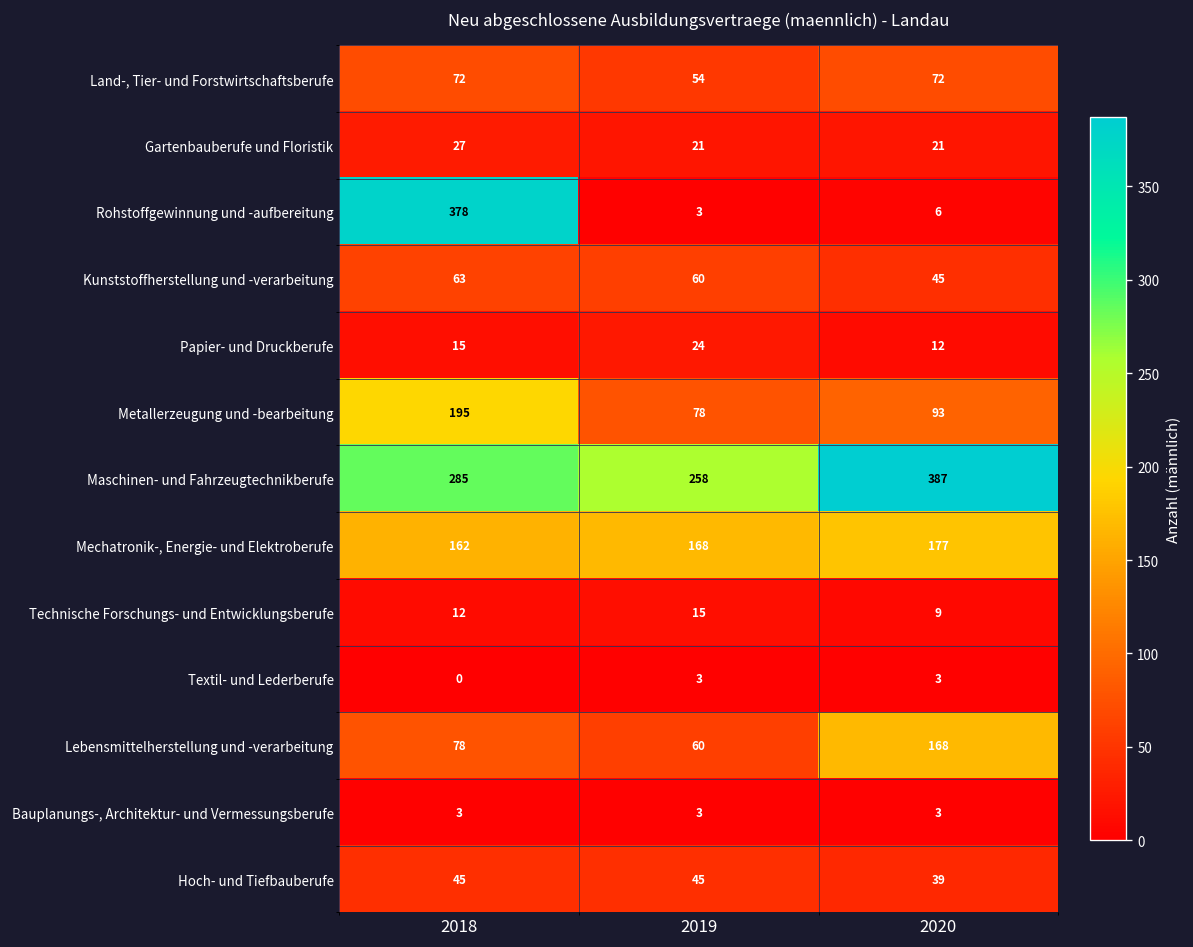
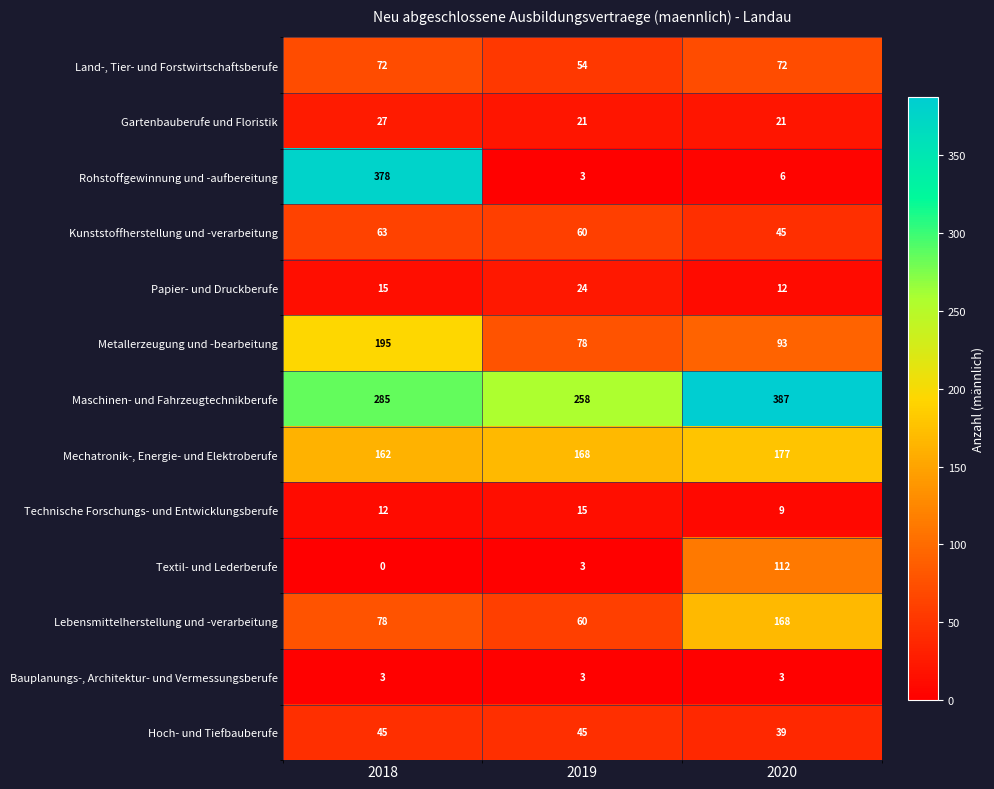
  {
    "Land-, Tier- und Forstwirtschaftsberufe": {
      "2018": 72,
      "2019": 54,
      "2020": 72
    },
    "Gartenbauberufe und Floristik": {
      "2018": 27,
      "2019": 21,
      "2020": 21
    },
    "Rohstoffgewinnung und -aufbereitung": {
      "2018": 378,
      "2019": 3,
      "2020": 6
    },
    "Kunststoffherstellung und -verarbeitung": {
      "2018": 63,
      "2019": 60,
      "2020": 45
    },
    "Papier- und Druckberufe": {
      "2018": 15,
      "2019": 24,
      "2020": 12
    },
    "Metallerzeugung und -bearbeitung": {
      "2018": 195,
      "2019": 78,
      "2020": 93
    },
    "Maschinen- und Fahrzeugtechnikberufe": {
      "2018": 285,
      "2019": 258,
      "2020": 387
    },
    "Mechatronik-, Energie- und Elektroberufe": {
      "2018": 162,
      "2019": 168,
      "2020": 177
    },
    "Technische Forschungs- und Entwicklungsberufe": {
      "2018": 12,
      "2019": 15,
      "2020": 9
    },
    "Textil- und Lederberufe": {
      "2018": 0,
      "2019": 3,
-     "2020": 3
+     "2020": 112
    },
    "Lebensmittelherstellung und -verarbeitung": {
      "2018": 78,
      "2019": 60,
      "2020": 168
    },
    "Bauplanungs-, Architektur- und Vermessungsberufe": {
      "2018": 3,
      "2019": 3,
      "2020": 3
    },
    "Hoch- und Tiefbauberufe": {
      "2018": 45,
      "2019": 45,
      "2020": 39
    }
  }
